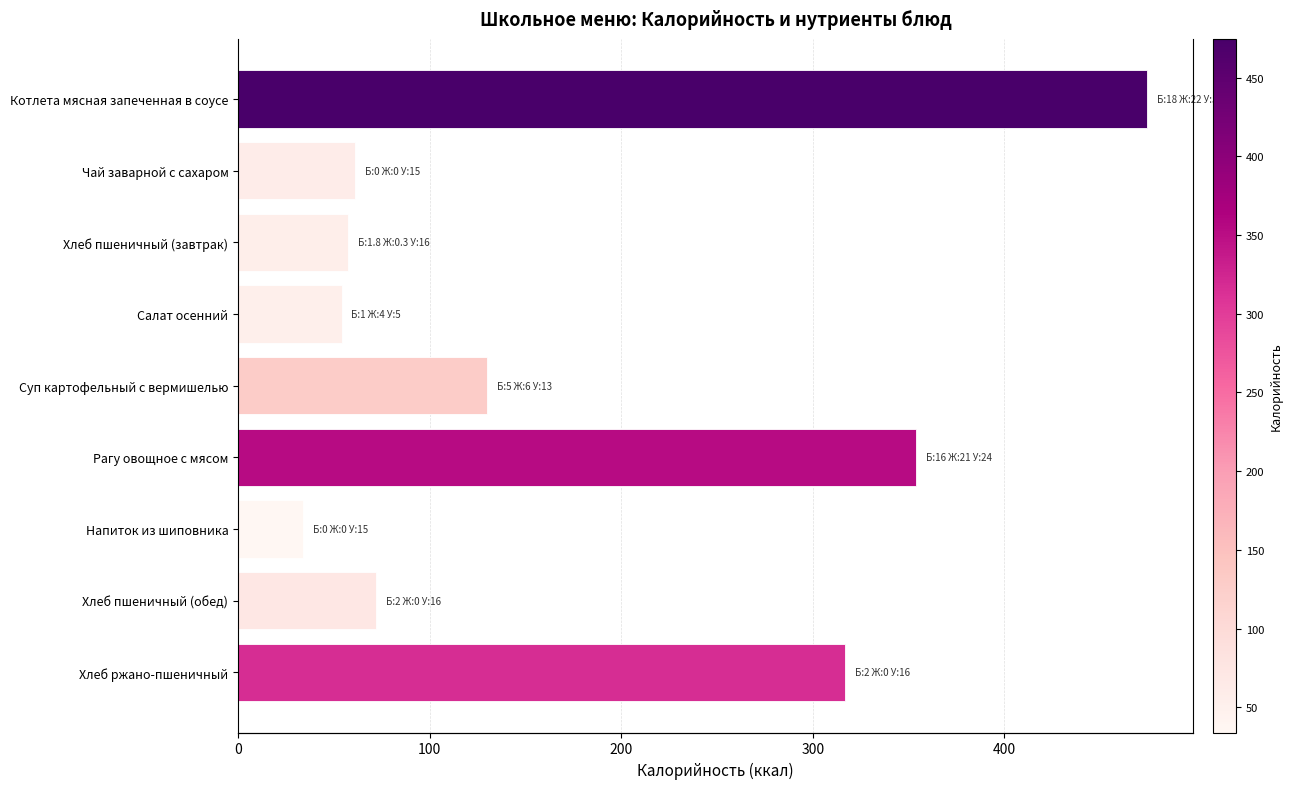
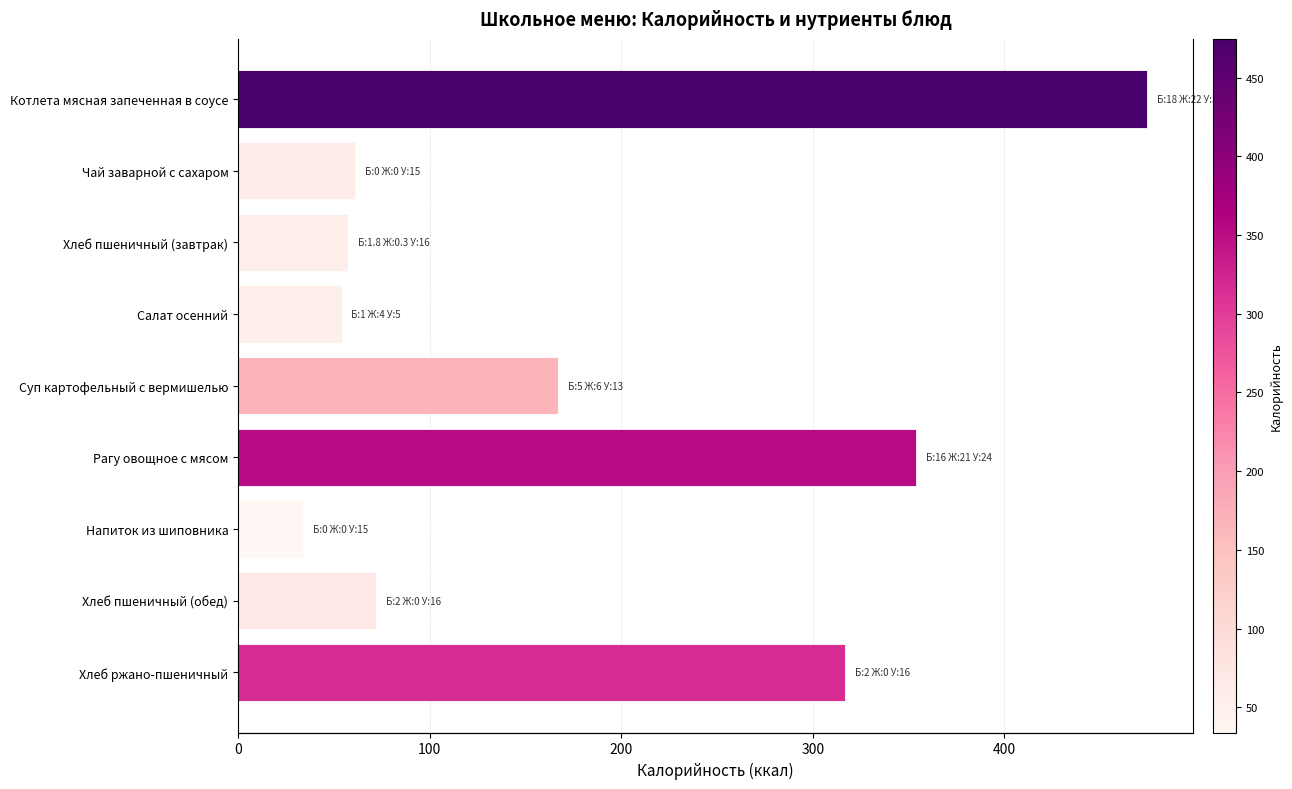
  {
-   "Суп картофельный с вермишелью": 130
+   "Суп картофельный с вермишелью": 167
  }
